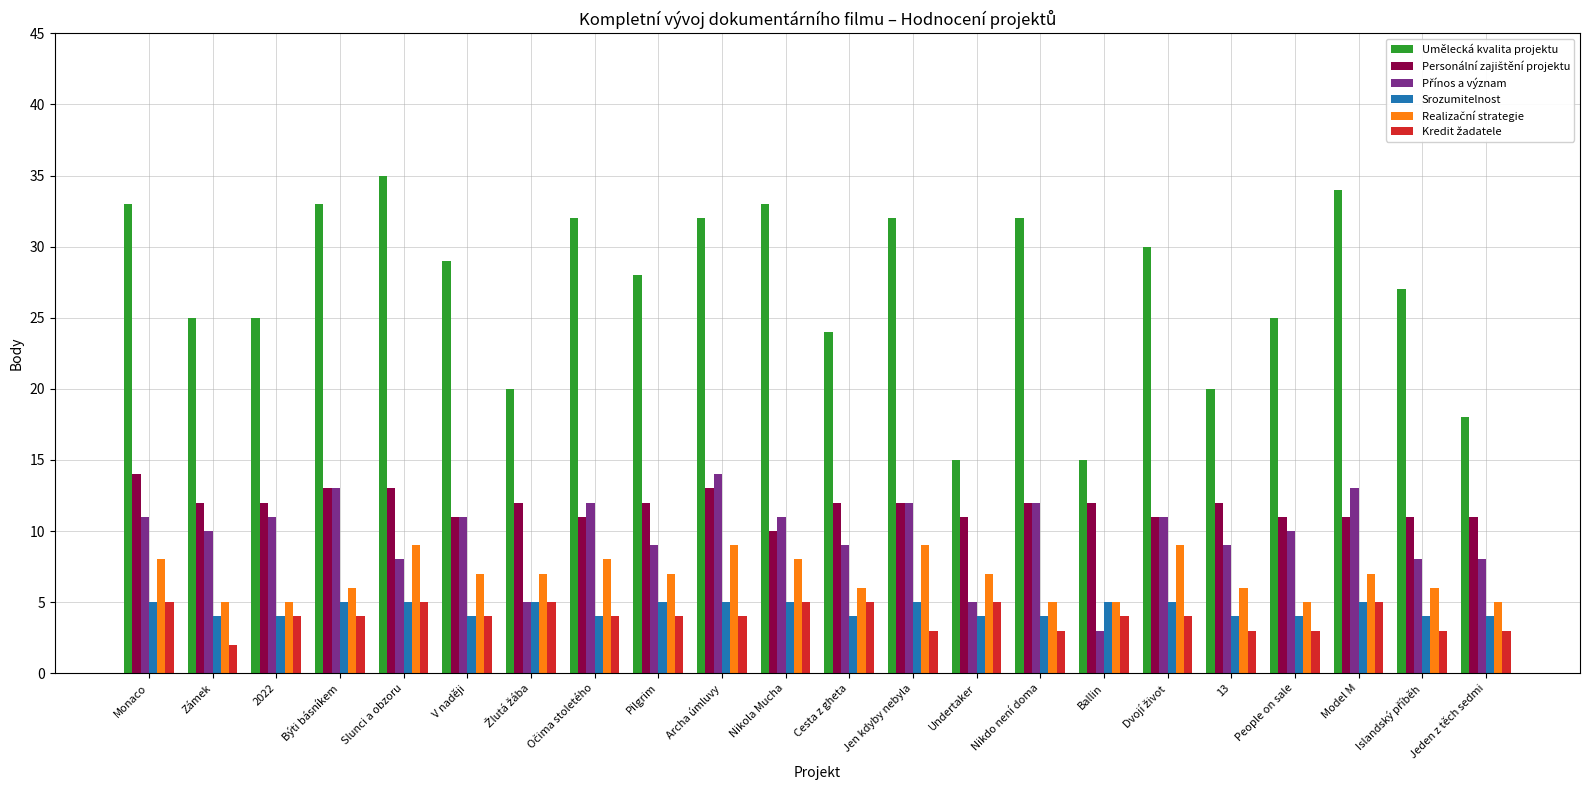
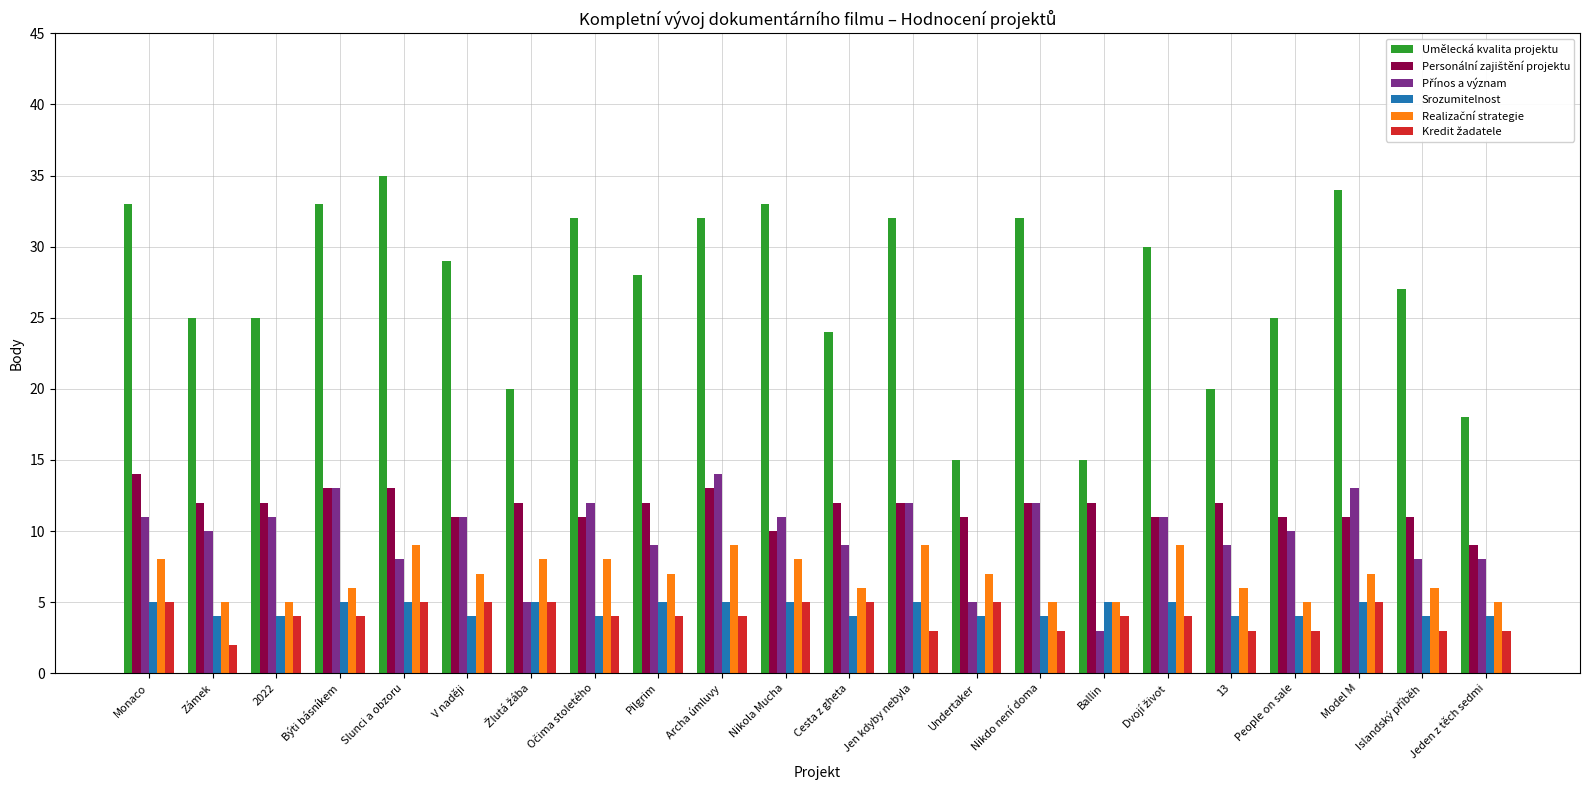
  {
    "Umělecká kvalita projektu": {
      "Monaco": 33,
      "Zámek": 25,
      "2022": 25,
      "Býti básníkem": 33,
      "Slunci a obzoru": 35,
      "V naději": 29,
      "Žlutá žába": 20,
      "Očima stoletého": 32,
      "Pilgrim": 28,
      "Archa úmluvy": 32,
      "Nikola Mucha": 33,
      "Cesta z gheta": 24,
      "Jen kdyby nebyla": 32,
      "Undertaker": 15,
      "Nikdo není doma": 32,
      "Ballin": 15,
      "Dvojí život": 30,
      "13": 20,
      "People on sale": 25,
      "Model M": 34,
      "Islandský příběh": 27,
      "Jeden z těch sedmi": 18
    },
    "Personální zajištění projektu": {
      "Monaco": 14,
      "Zámek": 12,
      "2022": 12,
      "Býti básníkem": 13,
      "Slunci a obzoru": 13,
      "V naději": 11,
      "Žlutá žába": 12,
      "Očima stoletého": 11,
      "Pilgrim": 12,
      "Archa úmluvy": 13,
      "Nikola Mucha": 10,
      "Cesta z gheta": 12,
      "Jen kdyby nebyla": 12,
      "Undertaker": 11,
      "Nikdo není doma": 12,
      "Ballin": 12,
      "Dvojí život": 11,
      "13": 12,
      "People on sale": 11,
      "Model M": 11,
      "Islandský příběh": 11,
-     "Jeden z těch sedmi": 11
+     "Jeden z těch sedmi": 9
    },
    "Přínos a význam": {
      "Monaco": 11,
      "Zámek": 10,
      "2022": 11,
      "Býti básníkem": 13,
      "Slunci a obzoru": 8,
      "V naději": 11,
      "Žlutá žába": 5,
      "Očima stoletého": 12,
      "Pilgrim": 9,
      "Archa úmluvy": 14,
      "Nikola Mucha": 11,
      "Cesta z gheta": 9,
      "Jen kdyby nebyla": 12,
      "Undertaker": 5,
      "Nikdo není doma": 12,
      "Ballin": 3,
      "Dvojí život": 11,
      "13": 9,
      "People on sale": 10,
      "Model M": 13,
      "Islandský příběh": 8,
      "Jeden z těch sedmi": 8
    },
    "Srozumitelnost": {
      "Monaco": 5,
      "Zámek": 4,
      "2022": 4,
      "Býti básníkem": 5,
      "Slunci a obzoru": 5,
      "V naději": 4,
      "Žlutá žába": 5,
      "Očima stoletého": 4,
      "Pilgrim": 5,
      "Archa úmluvy": 5,
      "Nikola Mucha": 5,
      "Cesta z gheta": 4,
      "Jen kdyby nebyla": 5,
      "Undertaker": 4,
      "Nikdo není doma": 4,
      "Ballin": 5,
      "Dvojí život": 5,
      "13": 4,
      "People on sale": 4,
      "Model M": 5,
      "Islandský příběh": 4,
      "Jeden z těch sedmi": 4
    },
    "Realizační strategie": {
      "Monaco": 8,
      "Zámek": 5,
      "2022": 5,
      "Býti básníkem": 6,
      "Slunci a obzoru": 9,
      "V naději": 7,
-     "Žlutá žába": 7,
+     "Žlutá žába": 8,
      "Očima stoletého": 8,
      "Pilgrim": 7,
      "Archa úmluvy": 9,
      "Nikola Mucha": 8,
      "Cesta z gheta": 6,
      "Jen kdyby nebyla": 9,
      "Undertaker": 7,
      "Nikdo není doma": 5,
      "Ballin": 5,
      "Dvojí život": 9,
      "13": 6,
      "People on sale": 5,
      "Model M": 7,
      "Islandský příběh": 6,
      "Jeden z těch sedmi": 5
    },
    "Kredit žadatele": {
      "Monaco": 5,
      "Zámek": 2,
      "2022": 4,
      "Býti básníkem": 4,
      "Slunci a obzoru": 5,
-     "V naději": 4,
+     "V naději": 5,
      "Žlutá žába": 5,
      "Očima stoletého": 4,
      "Pilgrim": 4,
      "Archa úmluvy": 4,
      "Nikola Mucha": 5,
      "Cesta z gheta": 5,
      "Jen kdyby nebyla": 3,
      "Undertaker": 5,
      "Nikdo není doma": 3,
      "Ballin": 4,
      "Dvojí život": 4,
      "13": 3,
      "People on sale": 3,
      "Model M": 5,
      "Islandský příběh": 3,
      "Jeden z těch sedmi": 3
    }
  }
